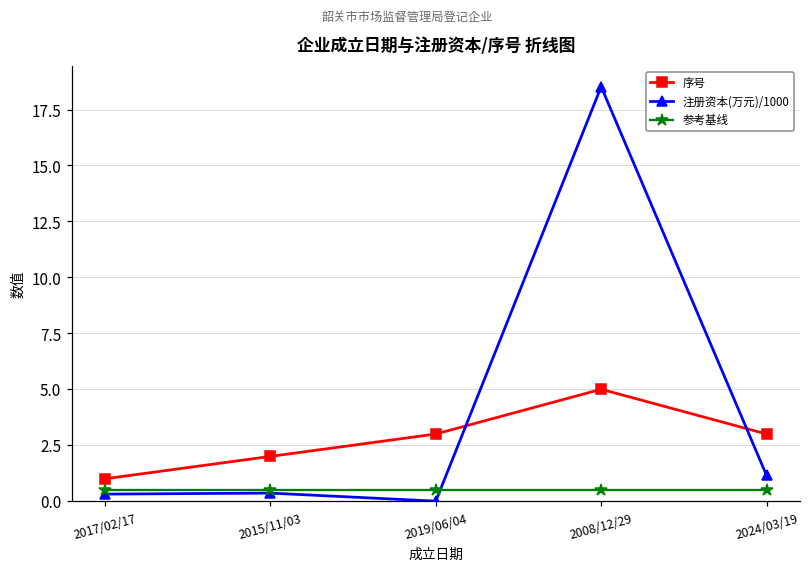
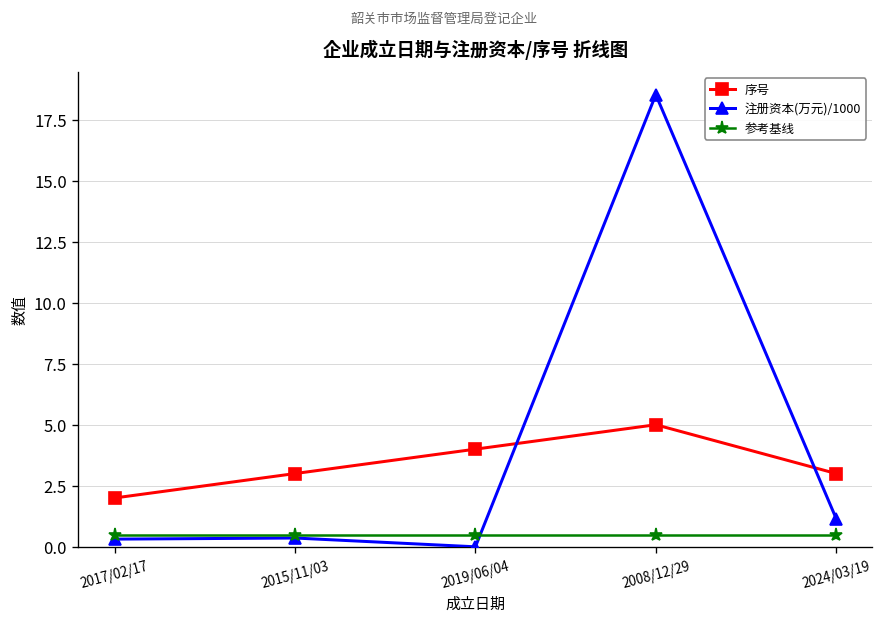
  {
    "序号": {
-     "2017/02/17": 1,
-     "2015/11/03": 2,
-     "2019/06/04": 3,
+     "2017/02/17": 2,
+     "2015/11/03": 3,
+     "2019/06/04": 4,
      "2008/12/29": 5,
      "2024/03/19": 3
    },
    "注册资本(万元)/1000": {
      "2017/02/17": 0.3,
      "2015/11/03": 0.4,
      "2019/06/04": 0,
      "2008/12/29": 18.5,
      "2024/03/19": 1.2
    },
    "参考基线": {
      "2017/02/17": 0.5,
      "2015/11/03": 0.5,
      "2019/06/04": 0.5,
      "2008/12/29": 0.5,
      "2024/03/19": 0.5
    }
  }
